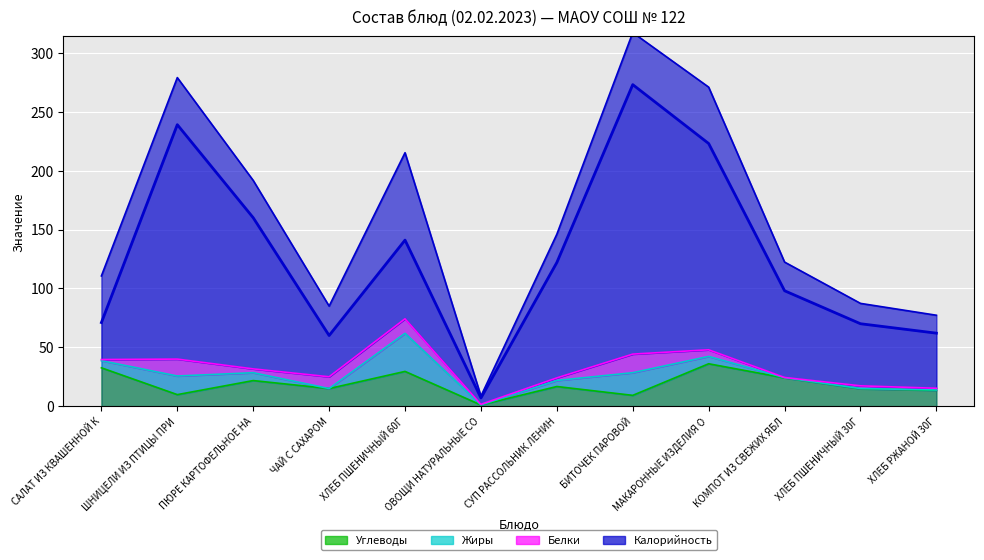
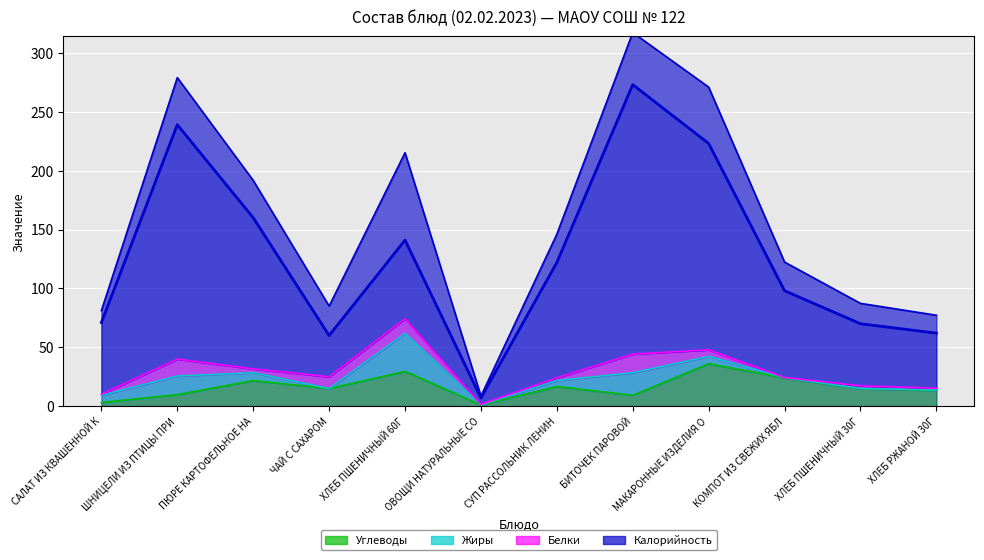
  {
    "Углеводы": {
-     "САЛАТ ИЗ КВАШЕННОЙ К": 33,
+     "САЛАТ ИЗ КВАШЕННОЙ К": 3,
      "ШНИЦЕЛИ ИЗ ПТИЦЫ ПРИ": 10,
      "ПЮРЕ КАРТОФЕЛЬНОЕ НА": 22,
      "ХЛЕБ ПШЕНИЧНЫЙ 60Г": 30,
      "СУП РАССОЛЬНИК ЛЕНИН": 17,
      "БИТОЧЕК ПАРОВОЙ": 9,
      "МАКАРОННЫЕ ИЗДЕЛИЯ О": 36
    },
    "Жиры": {
      "ШНИЦЕЛИ ИЗ ПТИЦЫ ПРИ": 16,
      "ПЮРЕ КАРТОФЕЛЬНОЕ НА": 7,
      "ХЛЕБ ПШЕНИЧНЫЙ 60Г": 32,
      "СУП РАССОЛЬНИК ЛЕНИН": 5,
      "БИТОЧЕК ПАРОВОЙ": 19,
      "МАКАРОННЫЕ ИЗДЕЛИЯ О": 6
    },
    "Белки": {
      "ШНИЦЕЛИ ИЗ ПТИЦЫ ПРИ": 14,
      "ПЮРЕ КАРТОФЕЛЬНОЕ НА": 3,
      "ЧАЙ С САХАРОМ": 10,
      "ХЛЕБ ПШЕНИЧНЫЙ 60Г": 12,
      "СУП РАССОЛЬНИК ЛЕНИН": 2,
      "БИТОЧЕК ПАРОВОЙ": 16,
      "МАКАРОННЫЕ ИЗДЕЛИЯ О": 6,
      "ХЛЕБ ПШЕНИЧНЫЙ 30Г": 2
    }
  }
